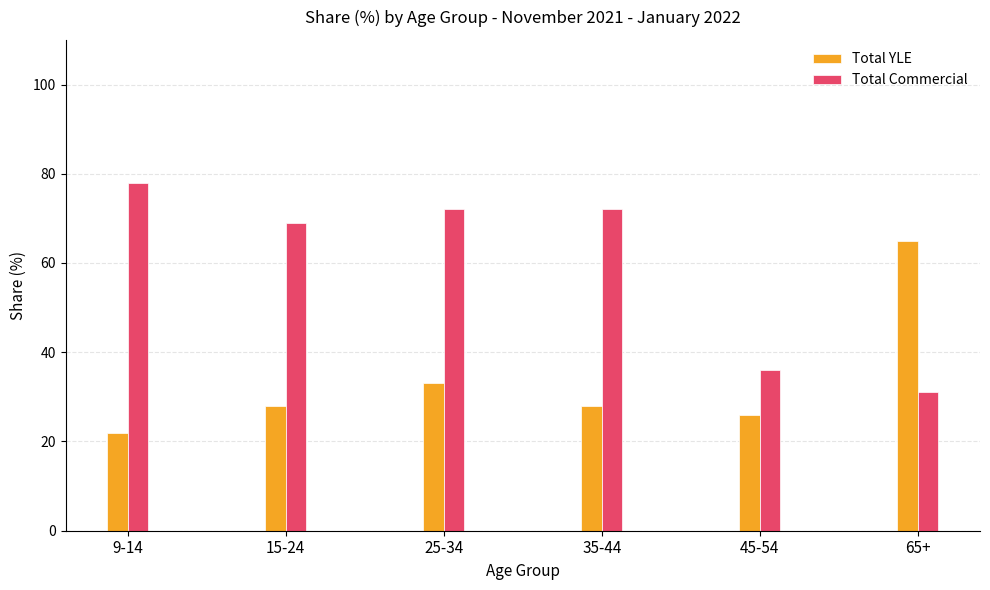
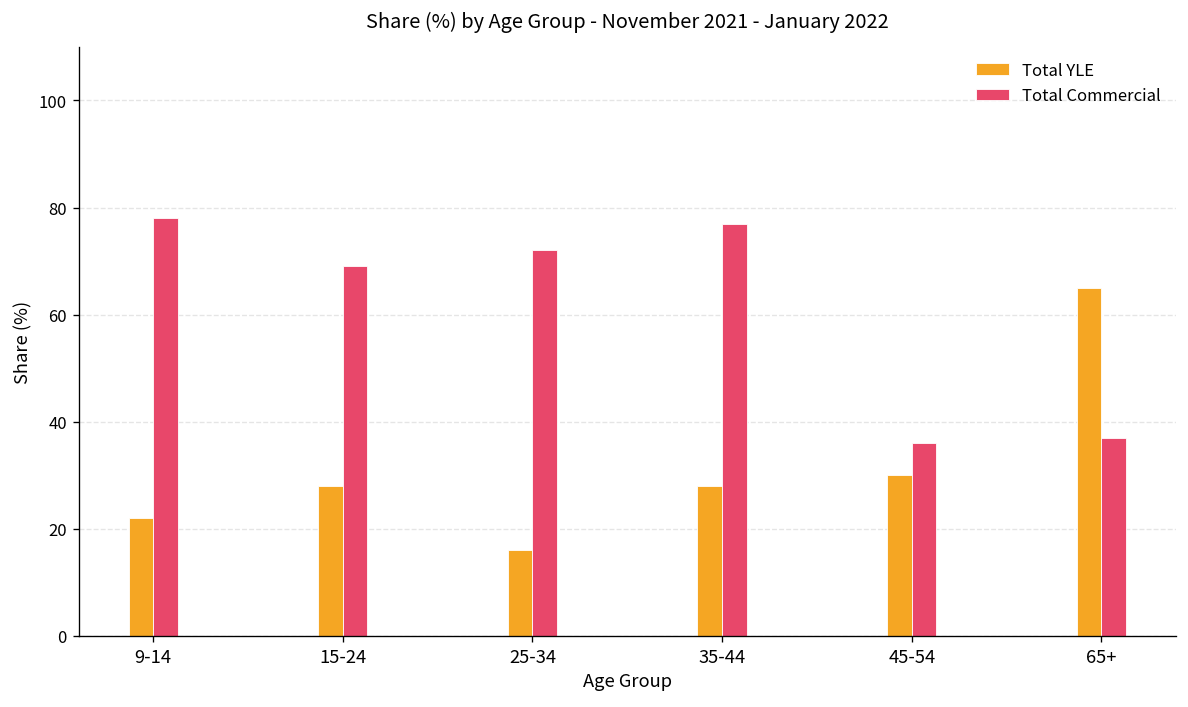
  {
    "Total YLE": {
      "9-14": 22,
      "15-24": 28,
-     "25-34": 33,
+     "25-34": 16,
      "35-44": 28,
-     "45-54": 26,
+     "45-54": 30,
      "65+": 65
    },
    "Total Commercial": {
      "9-14": 78,
      "15-24": 69,
      "25-34": 72,
-     "35-44": 72,
+     "35-44": 77,
      "45-54": 36,
-     "65+": 31
+     "65+": 37
    }
  }
